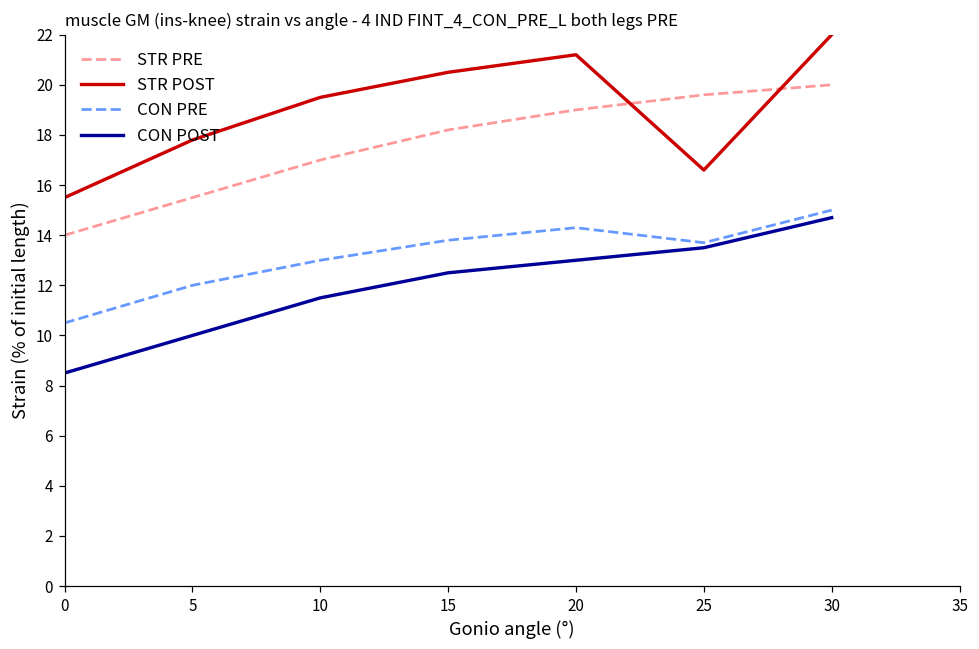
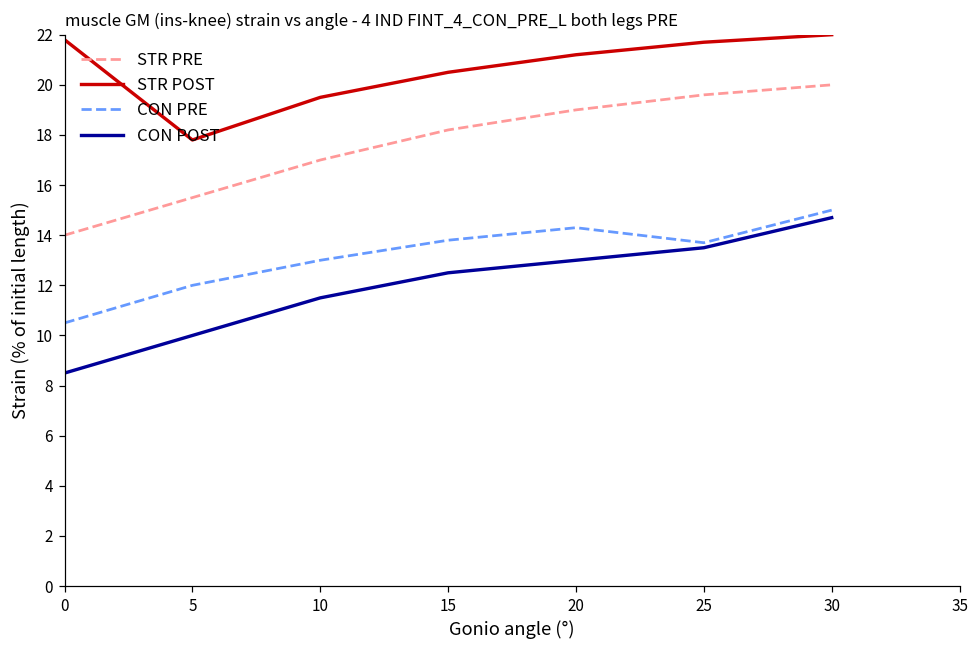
  {
    "STR PRE": {
      "0": 14.0,
      "5": 15.5,
      "10": 17.0,
      "15": 18.2,
      "20": 19.0,
      "25": 19.6,
      "30": 20.0
    },
    "STR POST": {
-     "0": 15.5,
+     "0": 21.8,
      "5": 17.8,
      "10": 19.5,
      "15": 20.5,
      "20": 21.2,
-     "25": 16.6,
+     "25": 21.7,
      "30": 22.0
    },
    "CON PRE": {
      "0": 10.5,
      "5": 12.0,
      "10": 13.0,
      "15": 13.8,
      "20": 14.3,
      "25": 13.7,
      "30": 15.0
    },
    "CON POST": {
      "0": 8.5,
      "5": 10.0,
      "10": 11.5,
      "15": 12.5,
      "20": 13.0,
      "25": 13.5,
      "30": 14.7
    }
  }
